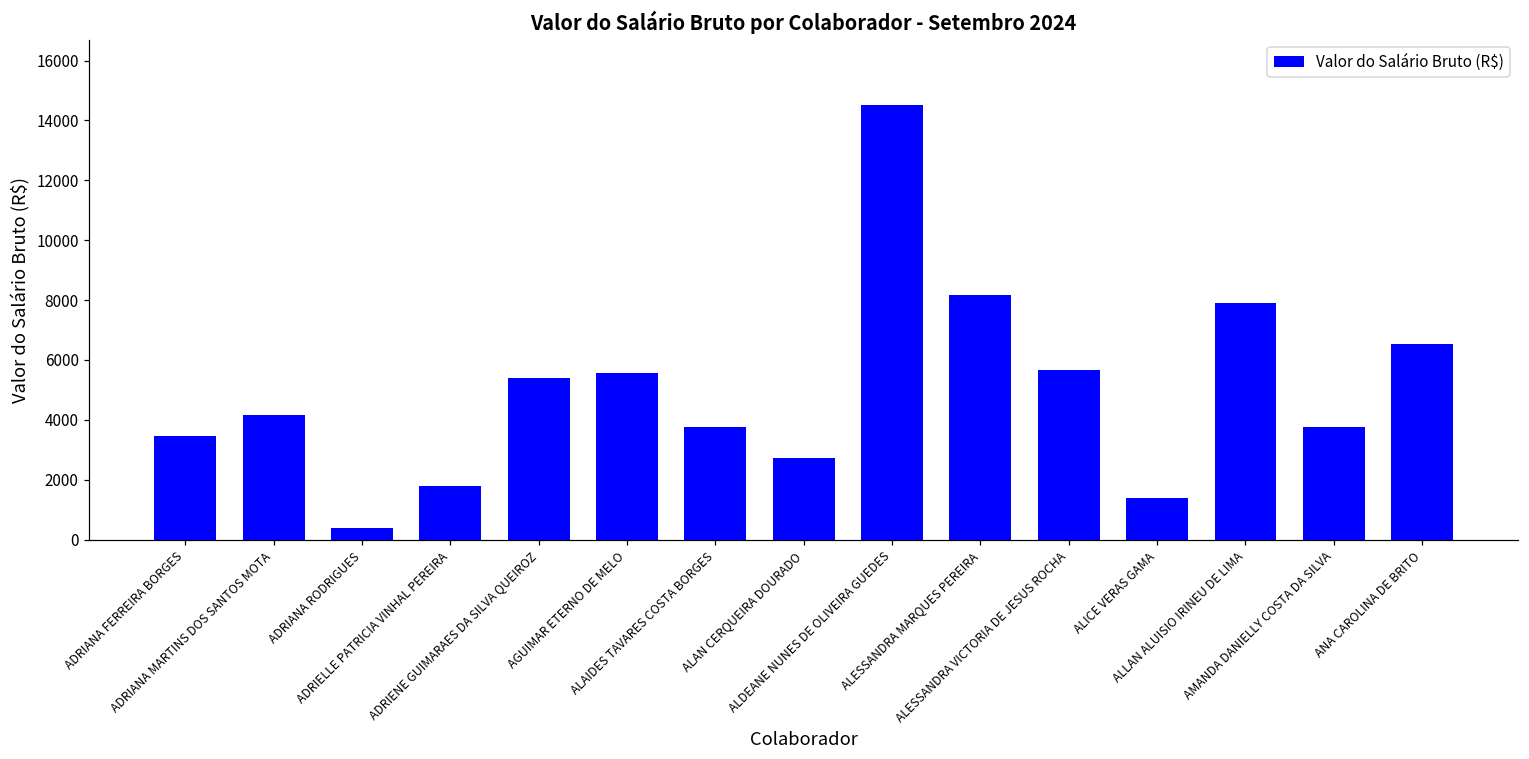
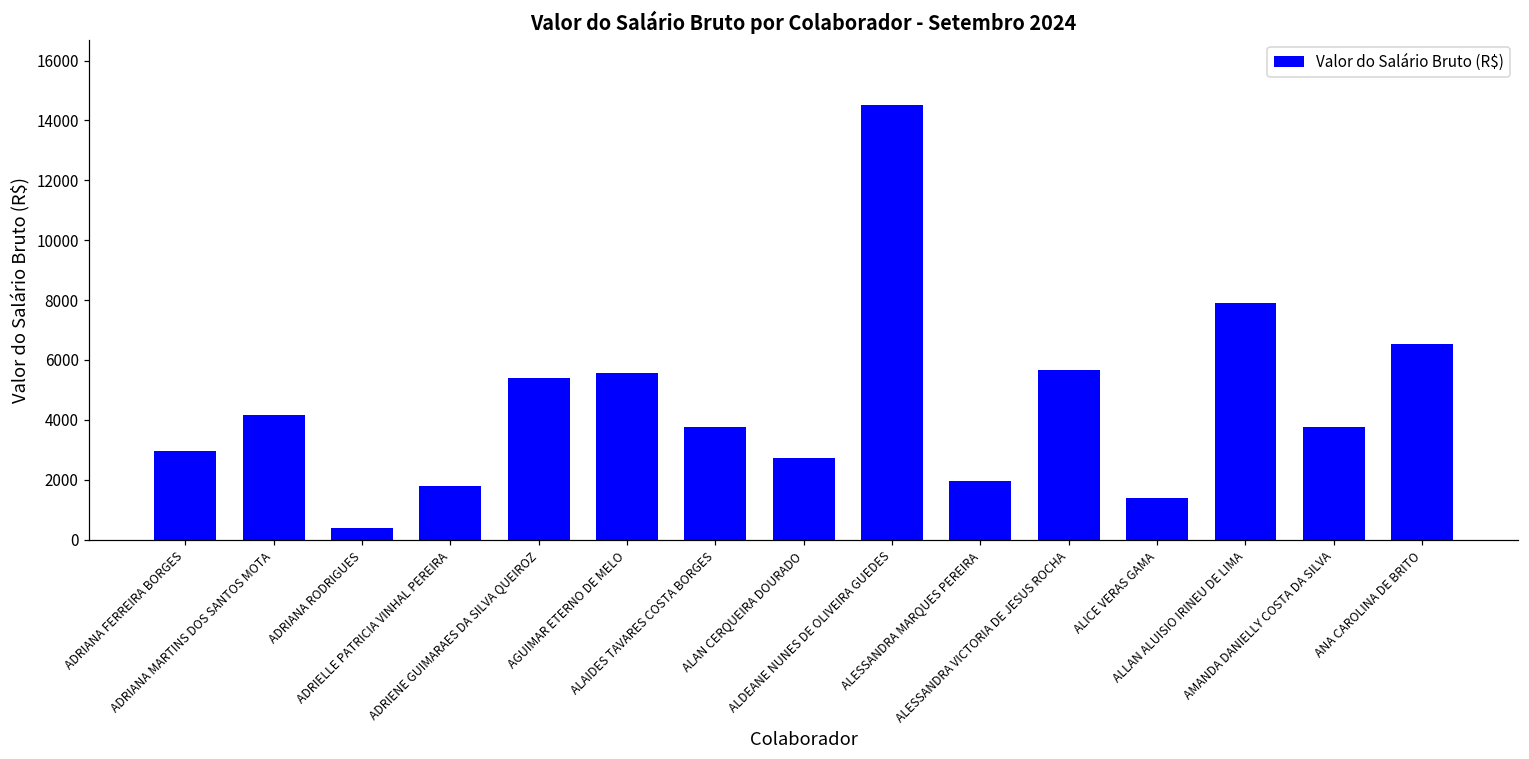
  {
-   "ADRIANA FERREIRA BORGES": 3500,
+   "ADRIANA FERREIRA BORGES": 2900,
    "ADRIANA MARTINS DOS SANTOS MOTA": 4100,
    "ADRIANA RODRIGUES": 400,
    "ADRIELLE PATRICIA VINHAL PEREIRA": 1800,
    "ADRIENE GUIMARAES DA SILVA QUEIROZ": 5400,
    "AGUIMAR ETERNO DE MELO": 5600,
    "ALAIDES TAVARES COSTA BORGES": 3800,
    "ALAN CERQUEIRA DOURADO": 2700,
    "ALDEANE NUNES DE OLIVEIRA GUEDES": 14500,
-   "ALESSANDRA MARQUES PEREIRA": 8200,
+   "ALESSANDRA MARQUES PEREIRA": 1900,
    "ALESSANDRA VICTORIA DE JESUS ROCHA": 5600,
    "ALICE VERAS GAMA": 1400,
    "ALLAN ALUISIO IRINEU DE LIMA": 7900,
    "AMANDA DANIELLY COSTA DA SILVA": 3700,
    "ANA CAROLINA DE BRITO": 6500
  }
